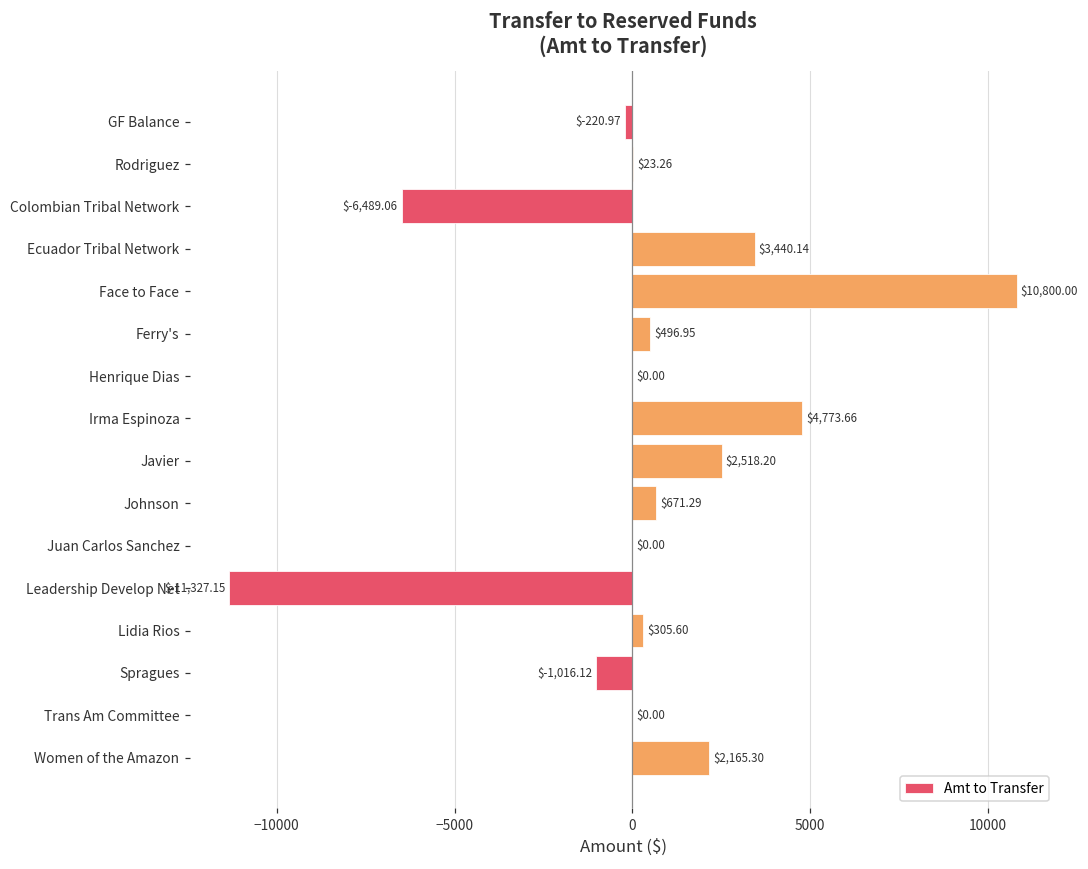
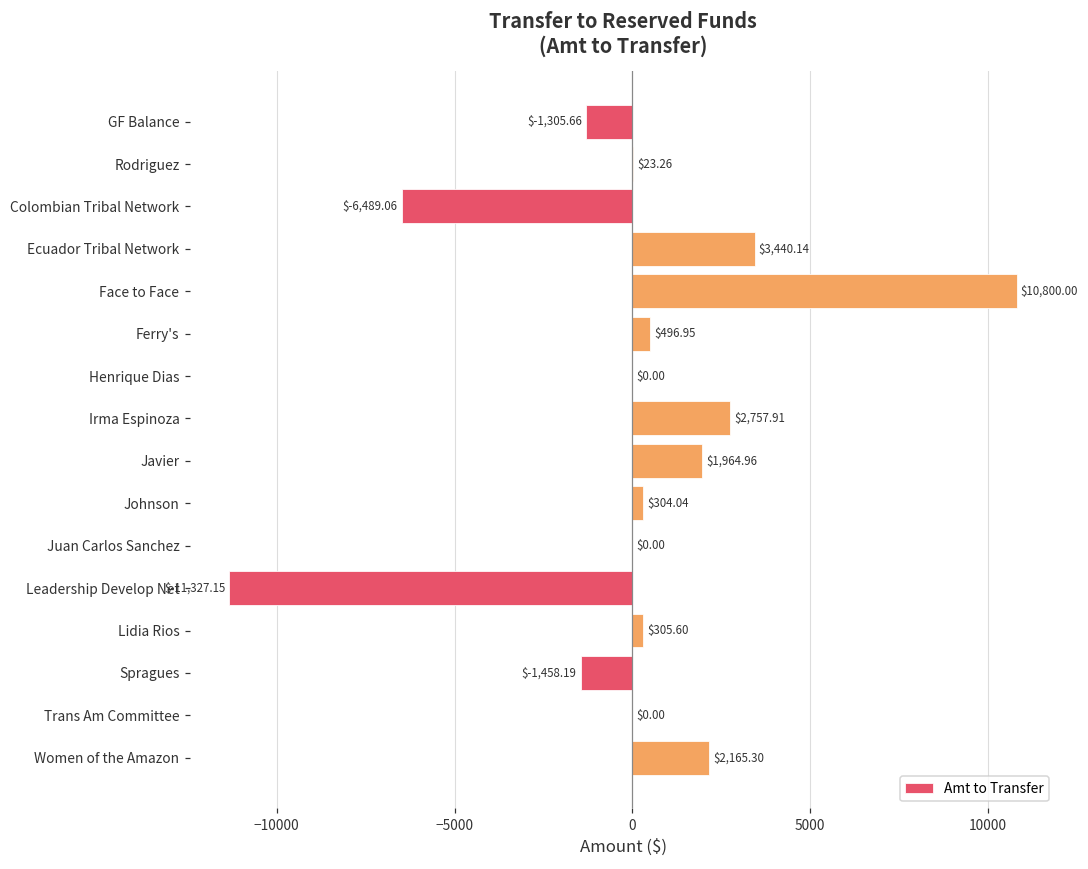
  {
-   "GF Balance": "$-220.97",
+   "GF Balance": "$-1,305.66",
    "Rodriguez": "$23.26",
    "Colombian Tribal Network": "$-6,489.06",
    "Ecuador Tribal Network": "$3,440.14",
    "Face to Face": "$10,800.00",
    "Ferry's": "$496.95",
    "Henrique Dias": "$0.00",
-   "Irma Espinoza": "$4,773.66",
-   "Javier": "$2,518.20",
-   "Johnson": "$671.29",
+   "Irma Espinoza": "$2,757.91",
+   "Javier": "$1,964.96",
+   "Johnson": "$304.04",
    "Juan Carlos Sanchez": "$0.00",
    "Leadership Develop Net": "$-11,327.15",
    "Lidia Rios": "$305.60",
-   "Spragues": "$-1,016.12",
+   "Spragues": "$-1,458.19",
    "Trans Am Committee": "$0.00",
    "Women of the Amazon": "$2,165.30"
  }
